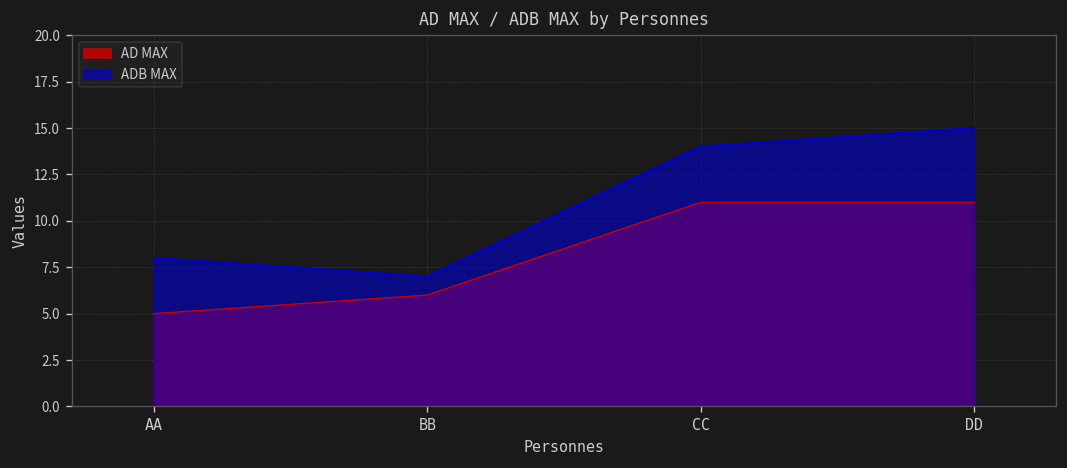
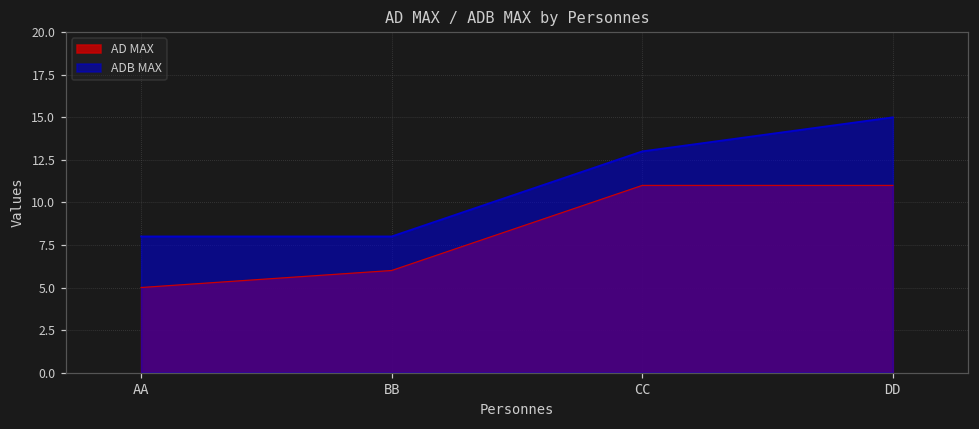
  {
    "AD MAX": {
      "AA": 5,
      "BB": 6,
      "CC": 11,
      "DD": 11
    },
    "ADB MAX": {
      "AA": 8,
-     "BB": 7,
-     "CC": 14,
+     "BB": 8,
+     "CC": 13,
      "DD": 15
    }
  }
